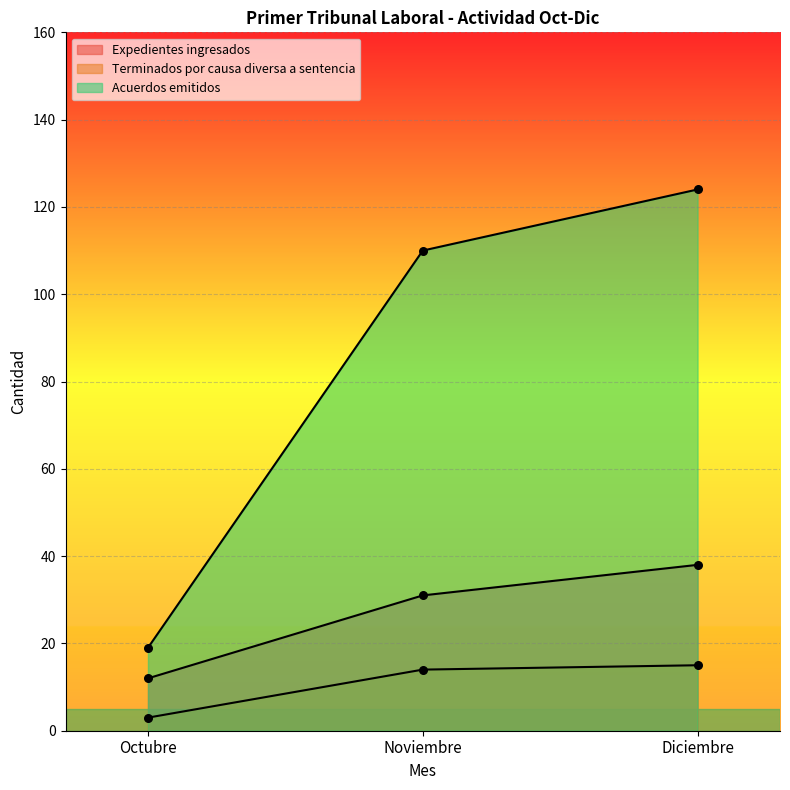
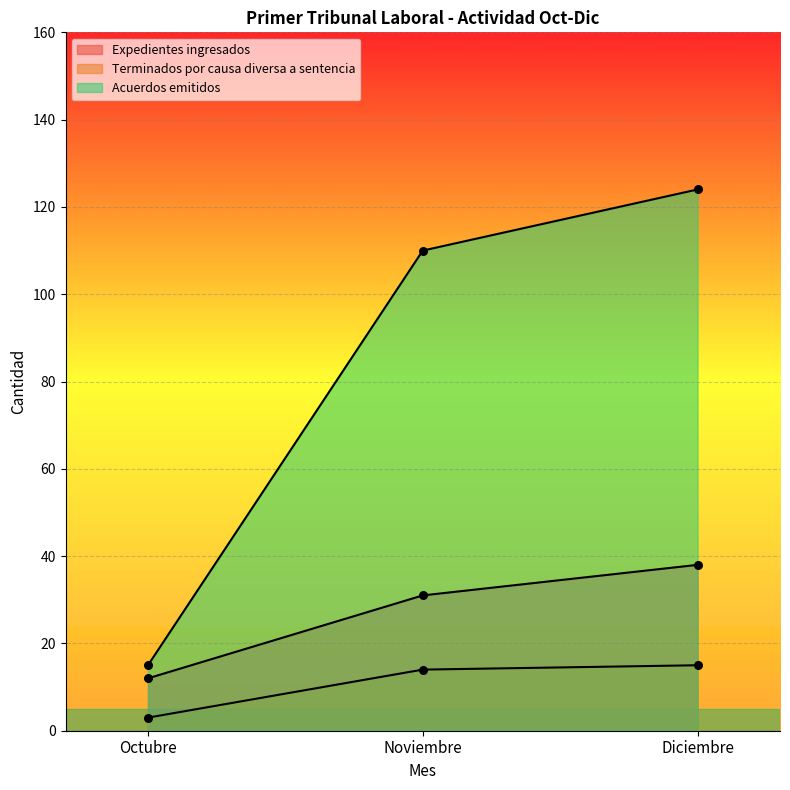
  {
    "Acuerdos emitidos": {
-     "Octubre": 19,
+     "Octubre": 15,
      "Noviembre": 110,
      "Diciembre": 124
    }
  }
